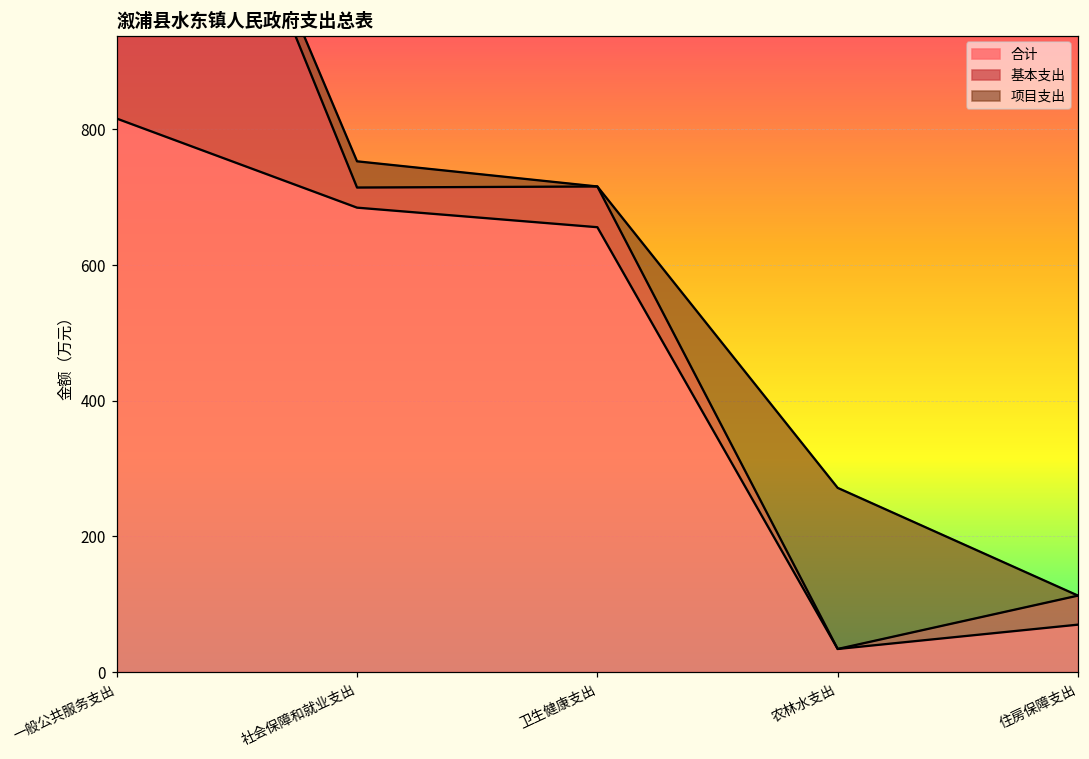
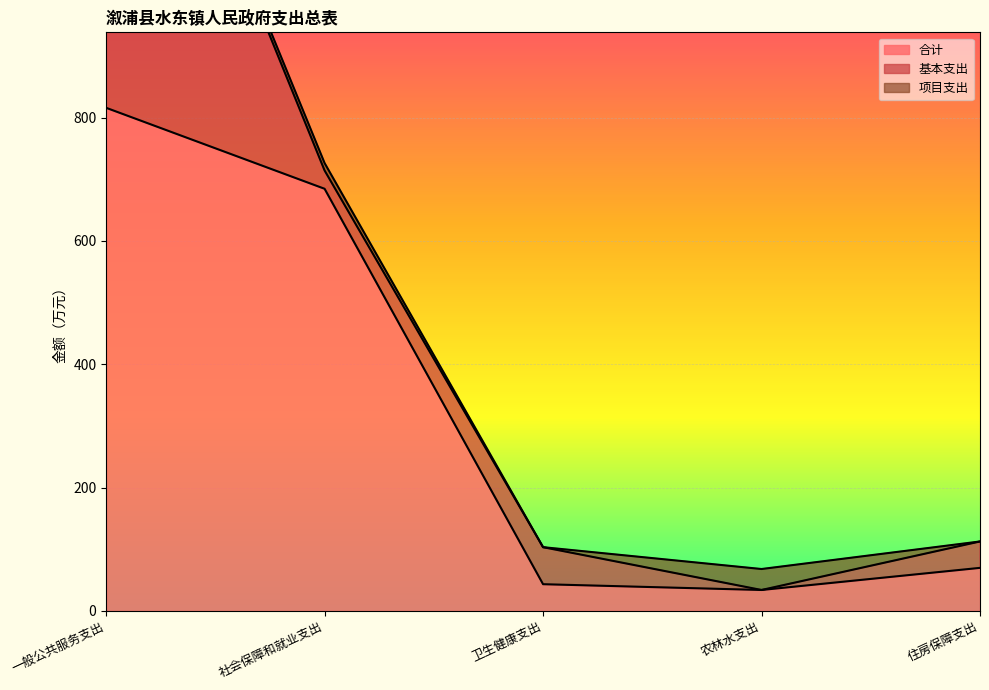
  {
    "合计": {
      "一般公共服务支出": 820,
      "社会保障和就业支出": 680,
-     "卫生健康支出": 660,
+     "卫生健康支出": 40,
      "住房保障支出": 70
    },
    "基本支出": {
      "社会保障和就业支出": 30
    },
    "项目支出": {
-     "社会保障和就业支出": 40,
-     "农林水支出": 240
+     "社会保障和就业支出": 10,
+     "农林水支出": 30
    }
  }
